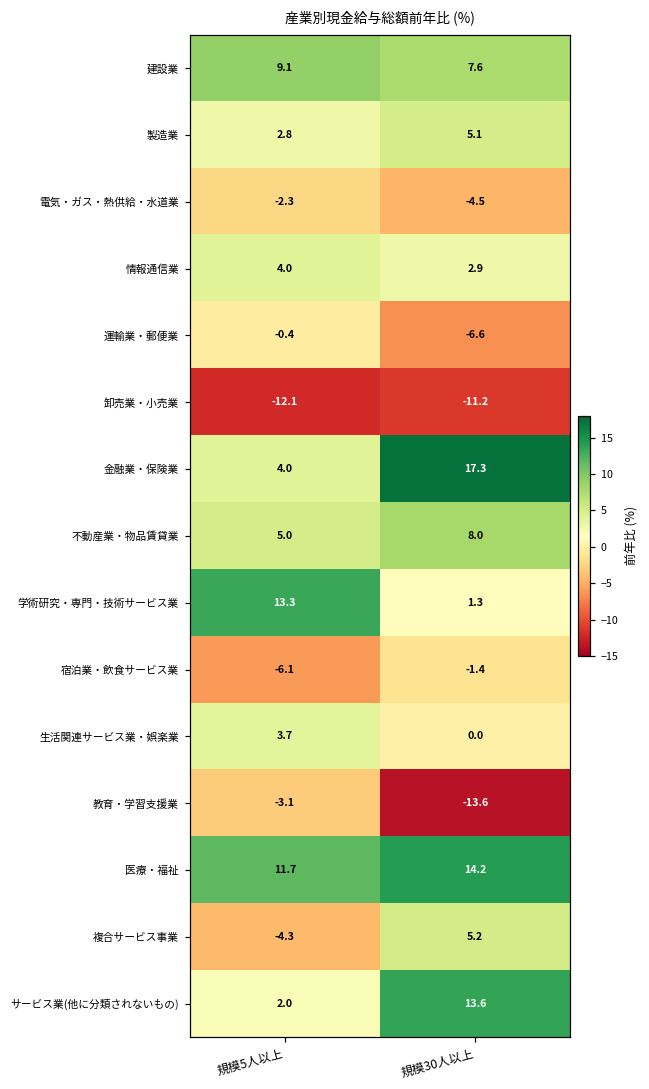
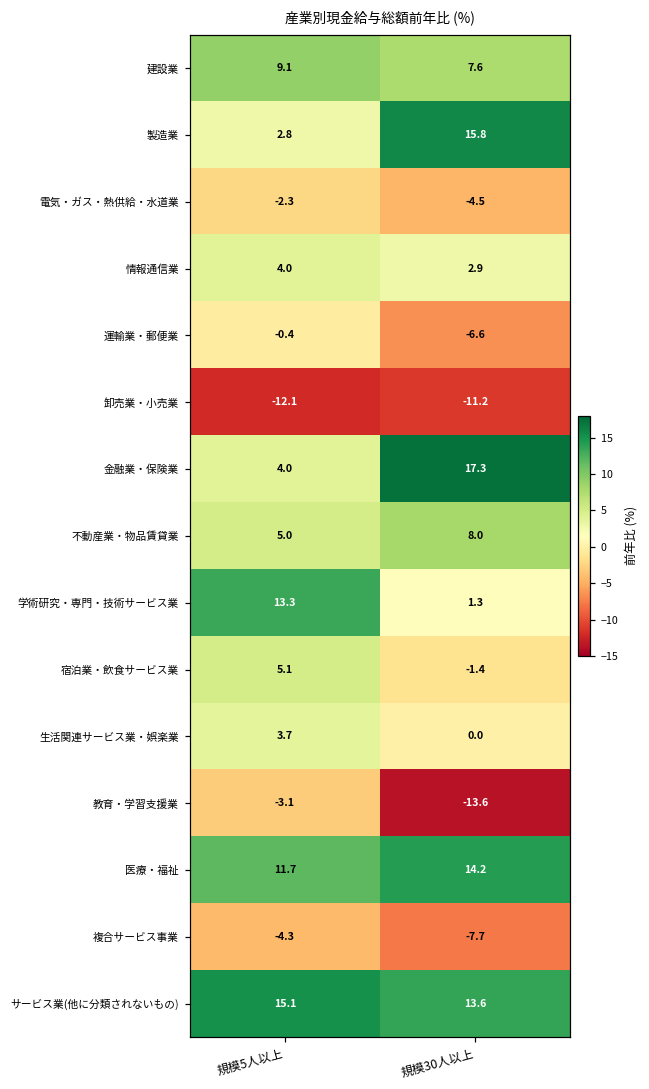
  {
    "建設業": {
      "規模5人以上": 9.1,
      "規模30人以上": 7.6
    },
    "製造業": {
      "規模5人以上": 2.8,
-     "規模30人以上": 5.1
+     "規模30人以上": 15.8
    },
    "電気・ガス・熱供給・水道業": {
      "規模5人以上": -2.3,
      "規模30人以上": -4.5
    },
    "情報通信業": {
      "規模5人以上": 4.0,
      "規模30人以上": 2.9
    },
    "運輸業・郵便業": {
      "規模5人以上": -0.4,
      "規模30人以上": -6.6
    },
    "卸売業・小売業": {
      "規模5人以上": -12.1,
      "規模30人以上": -11.2
    },
    "金融業・保険業": {
      "規模5人以上": 4.0,
      "規模30人以上": 17.3
    },
    "不動産業・物品賃貸業": {
      "規模5人以上": 5.0,
      "規模30人以上": 8.0
    },
    "学術研究・専門・技術サービス業": {
      "規模5人以上": 13.3,
      "規模30人以上": 1.3
    },
    "宿泊業・飲食サービス業": {
-     "規模5人以上": -6.1,
+     "規模5人以上": 5.1,
      "規模30人以上": -1.4
    },
    "生活関連サービス業・娯楽業": {
      "規模5人以上": 3.7,
      "規模30人以上": 0.0
    },
    "教育・学習支援業": {
      "規模5人以上": -3.1,
      "規模30人以上": -13.6
    },
    "医療・福祉": {
      "規模5人以上": 11.7,
      "規模30人以上": 14.2
    },
    "複合サービス事業": {
      "規模5人以上": -4.3,
-     "規模30人以上": 5.2
+     "規模30人以上": -7.7
    },
    "サービス業(他に分類されないもの)": {
-     "規模5人以上": 2.0,
+     "規模5人以上": 15.1,
      "規模30人以上": 13.6
    }
  }
